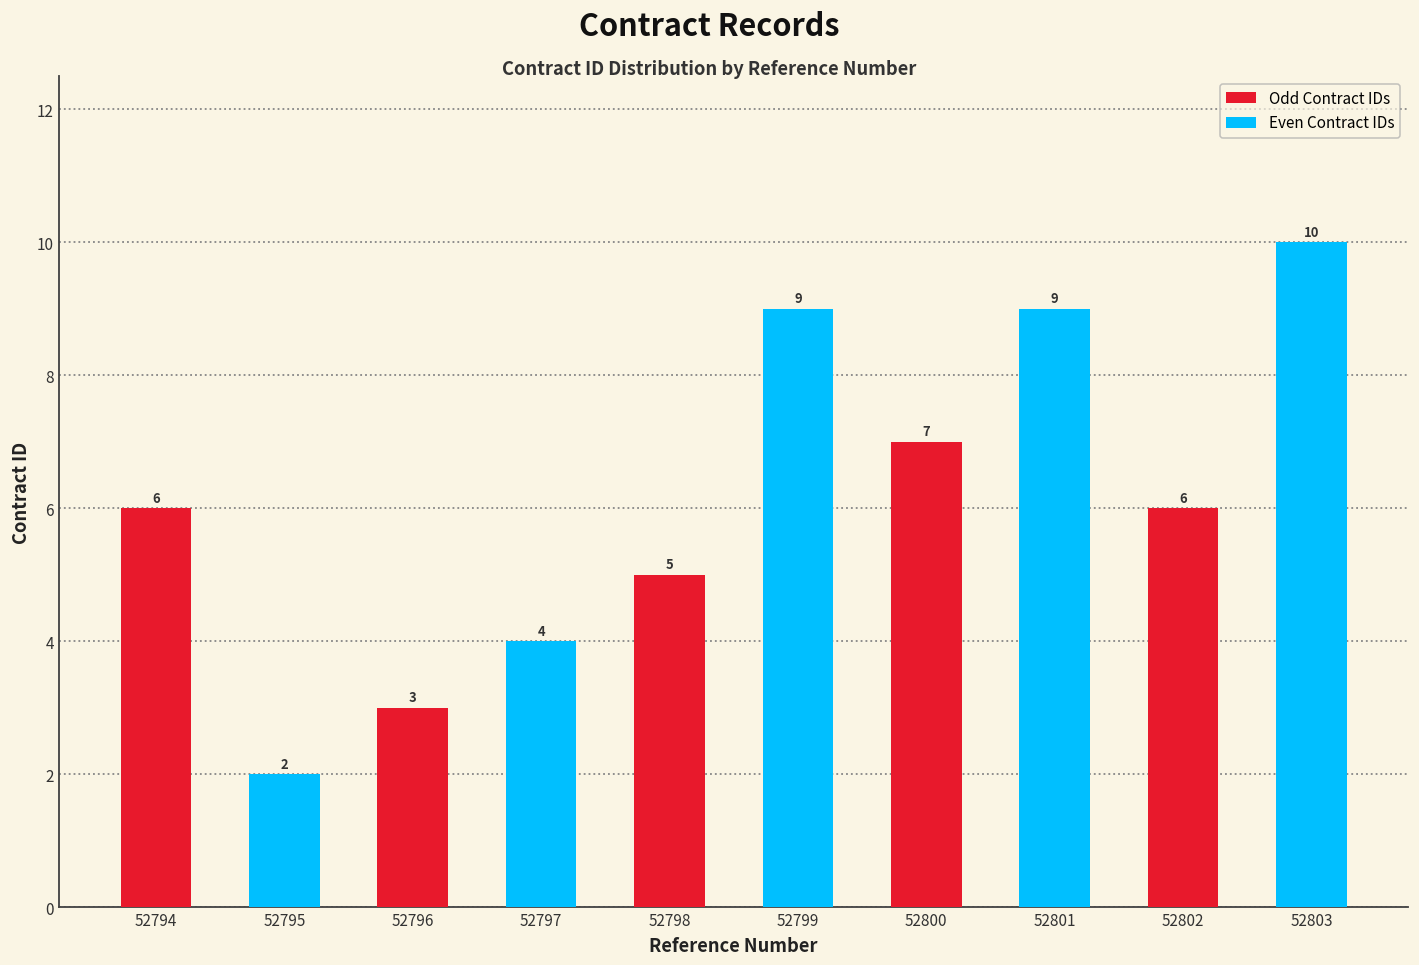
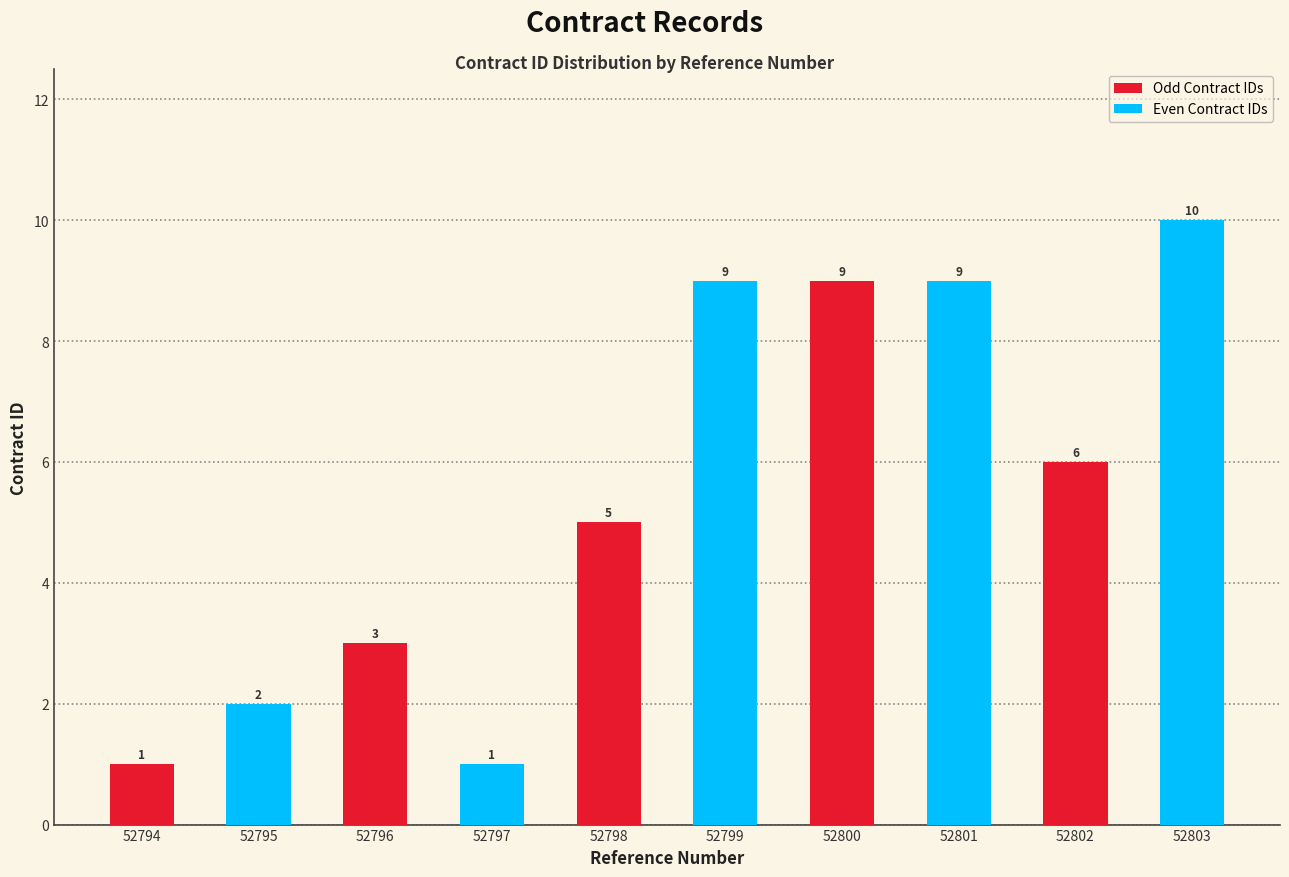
  {
-   "52794": 6,
+   "52794": 1,
    "52795": 2,
    "52796": 3,
-   "52797": 4,
+   "52797": 1,
    "52798": 5,
    "52799": 9,
-   "52800": 7,
+   "52800": 9,
    "52801": 9,
    "52802": 6,
    "52803": 10
  }
